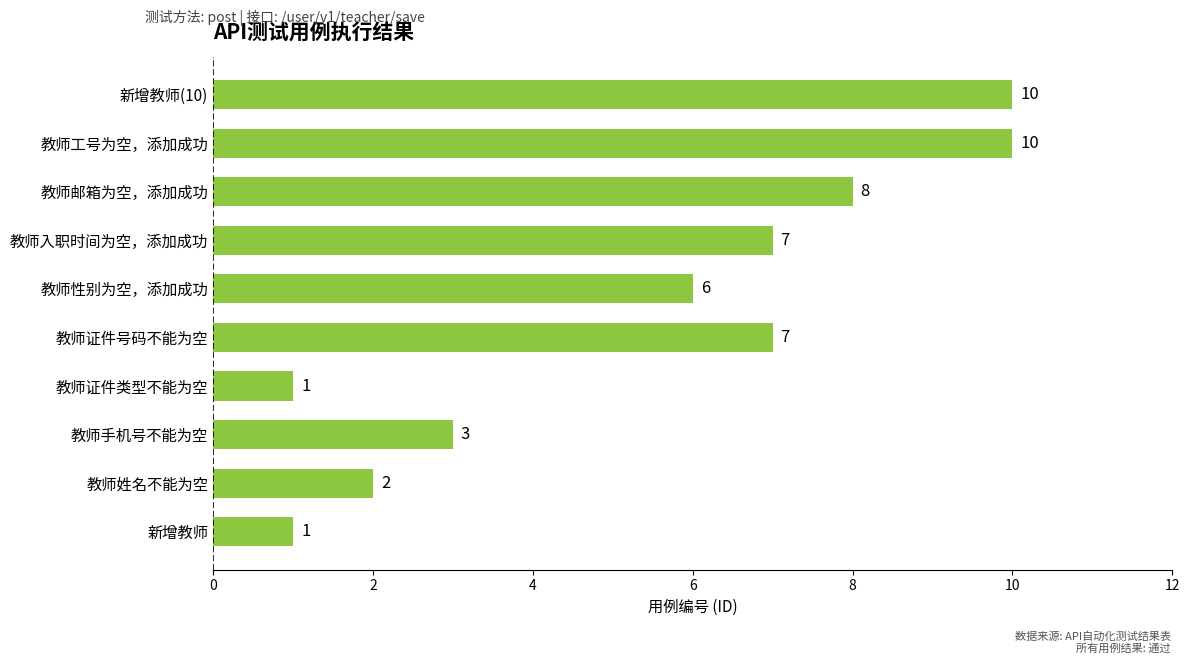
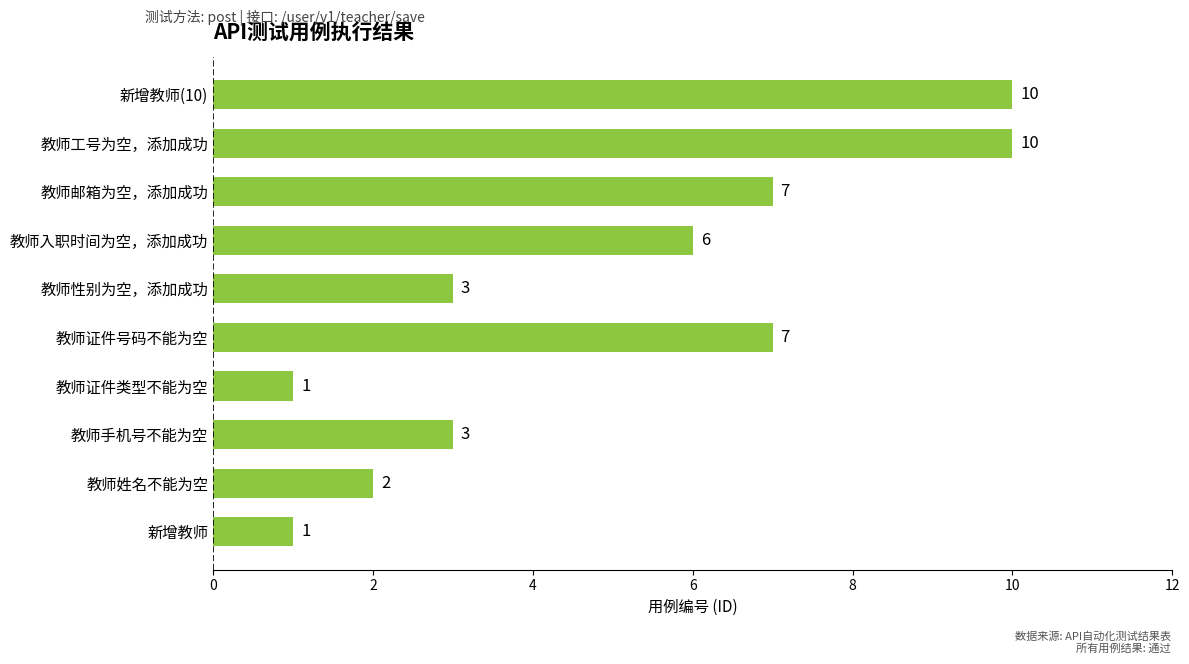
  {
    "新增教师(10)": 10,
    "教师工号为空，添加成功": 10,
-   "教师邮箱为空，添加成功": 8,
-   "教师入职时间为空，添加成功": 7,
-   "教师性别为空，添加成功": 6,
+   "教师邮箱为空，添加成功": 7,
+   "教师入职时间为空，添加成功": 6,
+   "教师性别为空，添加成功": 3,
    "教师证件号码不能为空": 7,
    "教师证件类型不能为空": 1,
    "教师手机号不能为空": 3,
    "教师姓名不能为空": 2,
    "新增教师": 1
  }
